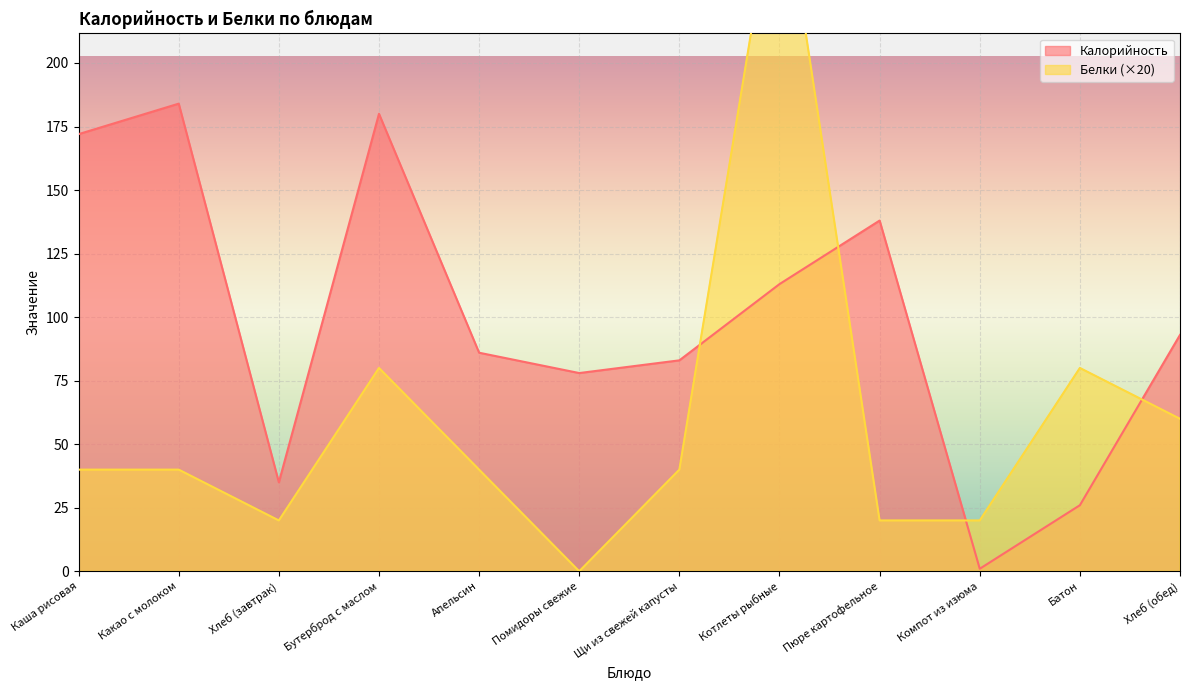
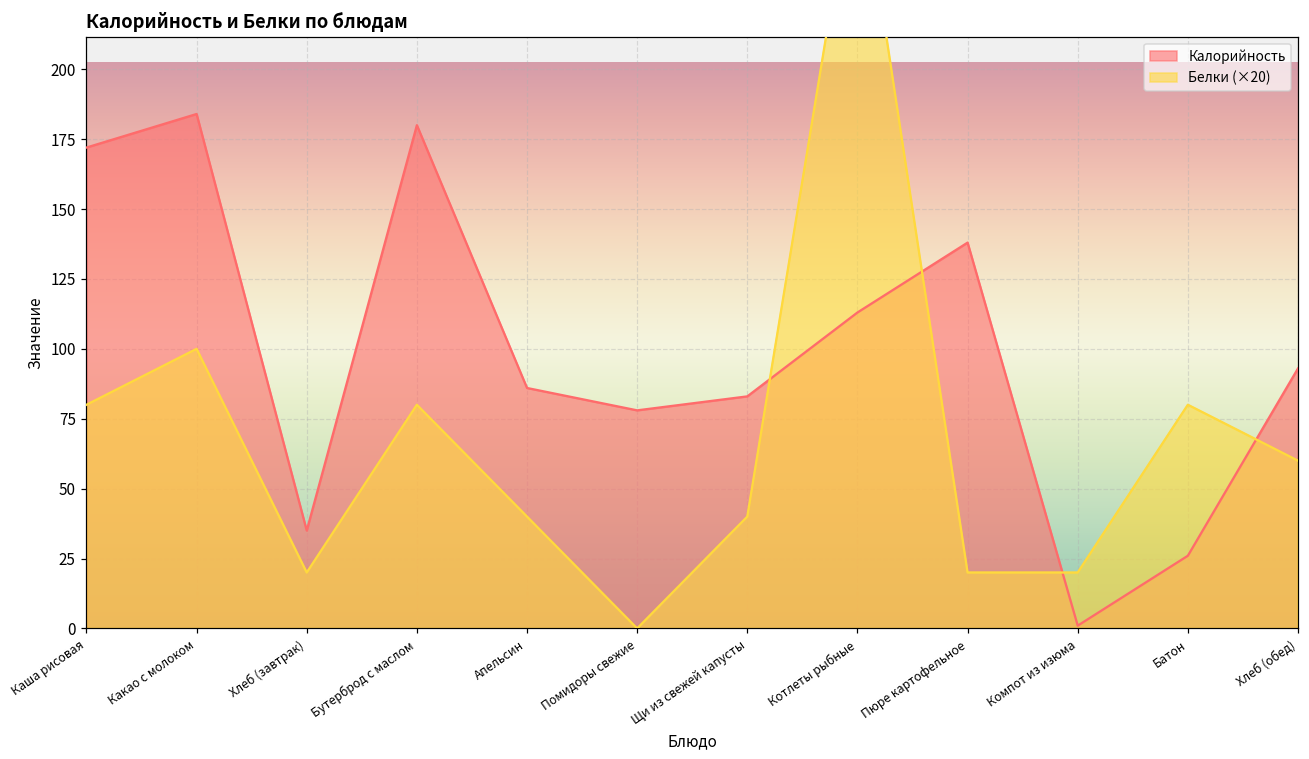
  {
    "Калорийность": {
      "Каша рисовая": 172,
      "Какао с молоком": 184,
      "Хлеб (завтрак)": 35,
      "Бутерброд с маслом": 180,
      "Апельсин": 86,
      "Помидоры свежие": 78,
      "Щи из свежей капусты": 83,
      "Котлеты рыбные": 113,
      "Пюре картофельное": 138,
      "Компот из изюма": 1,
      "Батон": 26,
      "Хлеб (обед)": 93
    },
    "Белки (×20)": {
-     "Каша рисовая": 40,
-     "Какао с молоком": 40,
+     "Каша рисовая": 80,
+     "Какао с молоком": 100,
      "Хлеб (завтрак)": 20,
      "Бутерброд с маслом": 80,
      "Апельсин": 40,
      "Помидоры свежие": 0,
      "Щи из свежей капусты": 40,
      "Пюре картофельное": 20,
      "Компот из изюма": 20,
      "Батон": 80,
      "Хлеб (обед)": 60
    }
  }
